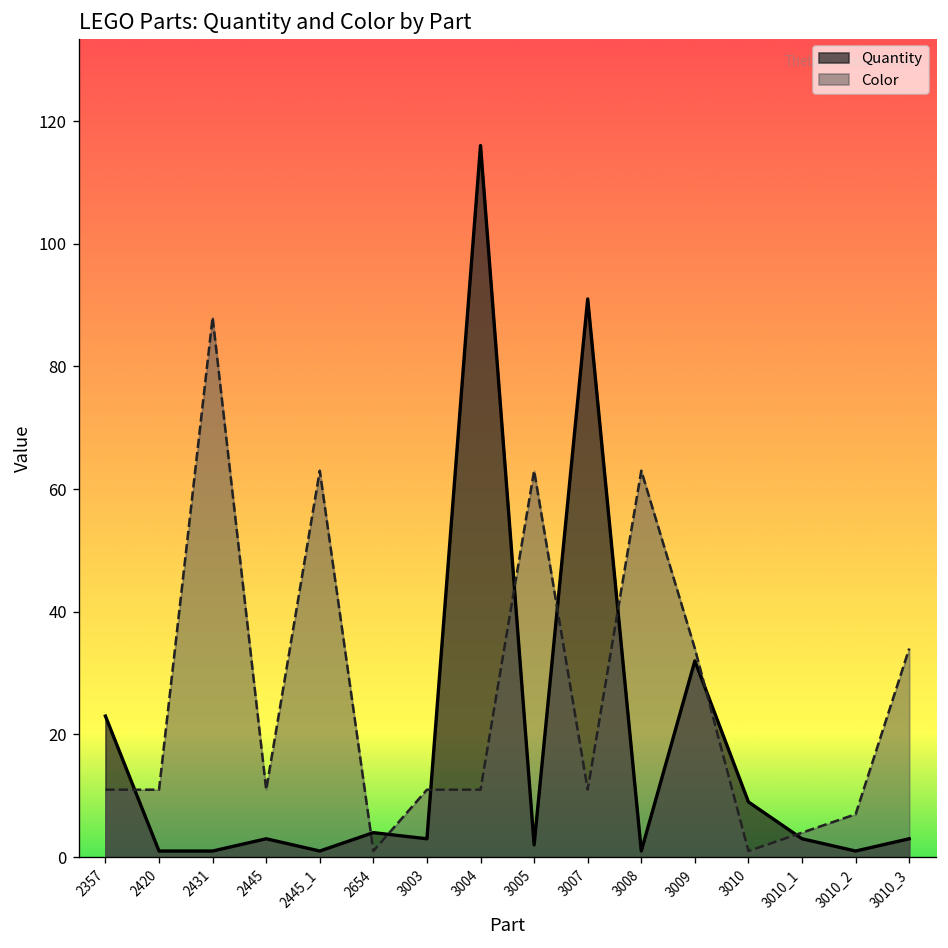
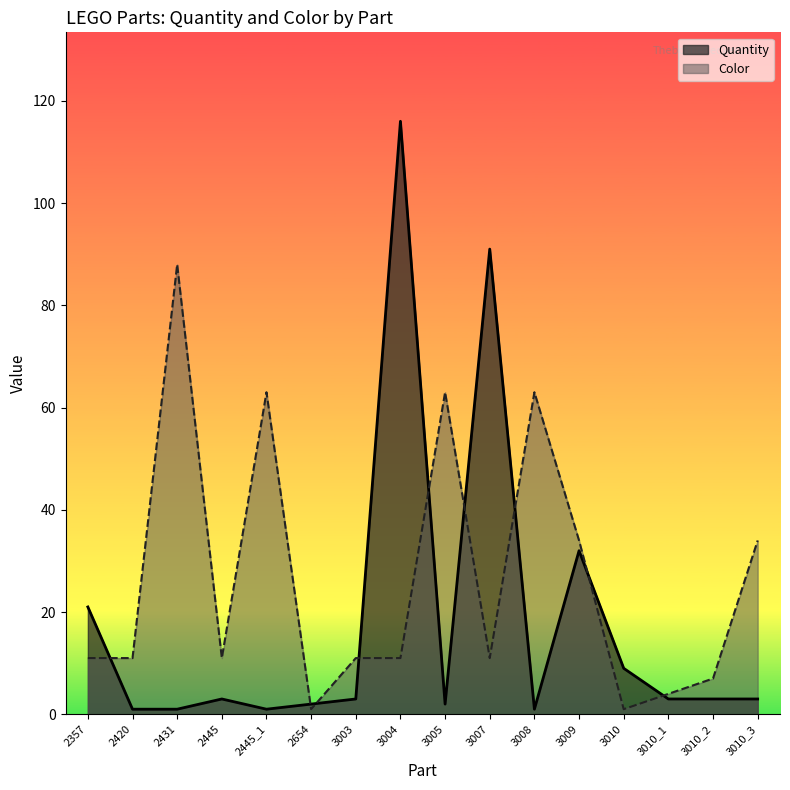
  {
    "Quantity": {
-     "2357": 23,
+     "2357": 21,
      "2420": 1,
      "2431": 1,
      "2445": 3,
      "2445_1": 1,
-     "2654": 4,
+     "2654": 2,
      "3003": 3,
      "3004": 116,
      "3005": 2,
      "3007": 91,
      "3008": 1,
      "3009": 32,
      "3010": 9,
      "3010_1": 3,
-     "3010_2": 1,
+     "3010_2": 3,
      "3010_3": 3
    },
    "Color": {
      "2357": 11,
      "2420": 11,
      "2431": 88,
      "2445": 11,
      "2445_1": 63,
      "2654": 1,
      "3003": 11,
      "3004": 11,
      "3005": 63,
      "3007": 11,
      "3008": 63,
      "3009": 34,
      "3010": 1,
      "3010_1": 4,
      "3010_2": 7,
      "3010_3": 34
    }
  }
